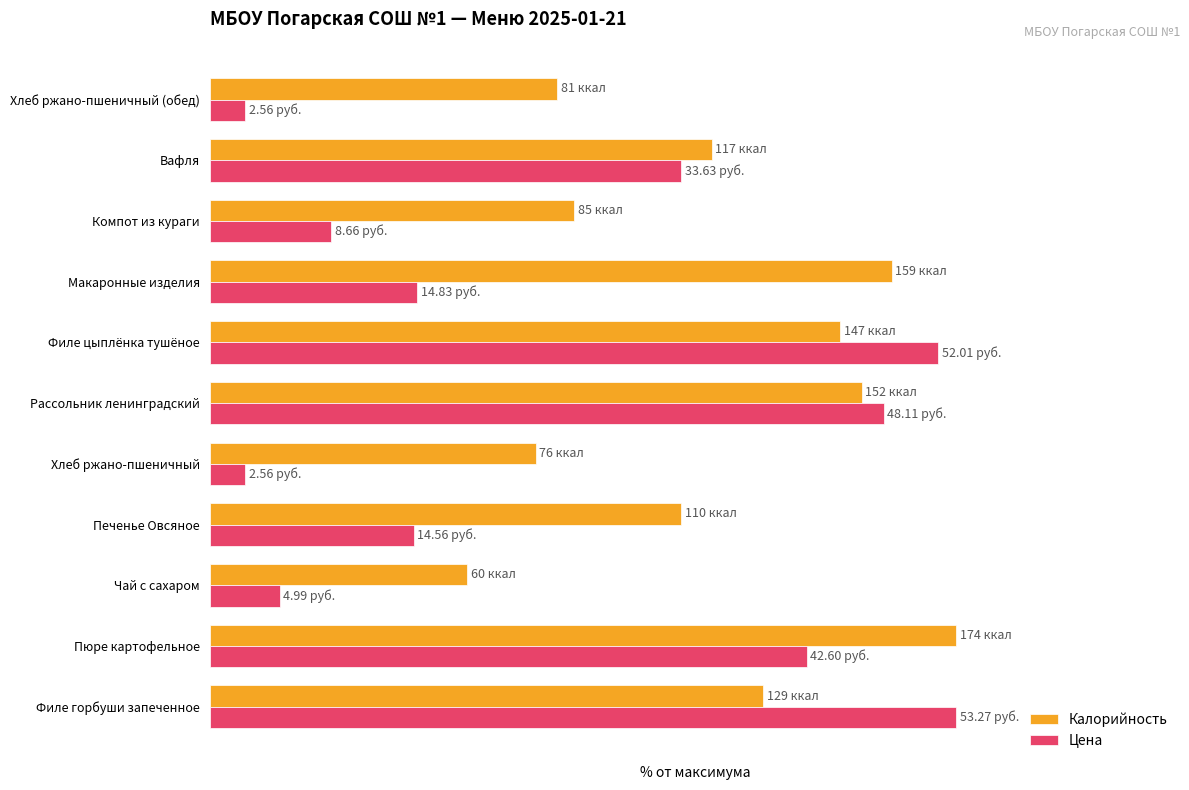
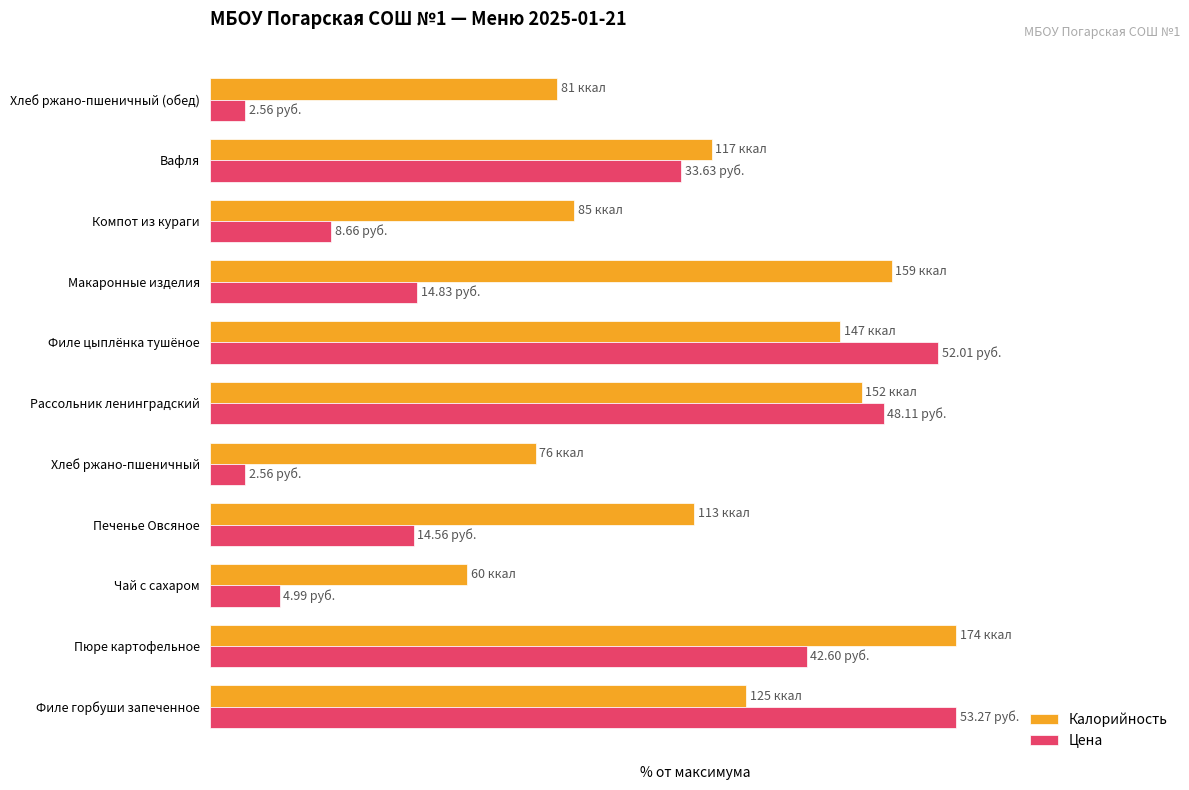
  {
    "Калорийность": {
-     "Печенье Овсяное": 110,
-     "Филе горбуши запеченное": 129
+     "Печенье Овсяное": 113,
+     "Филе горбуши запеченное": 125
    }
  }
